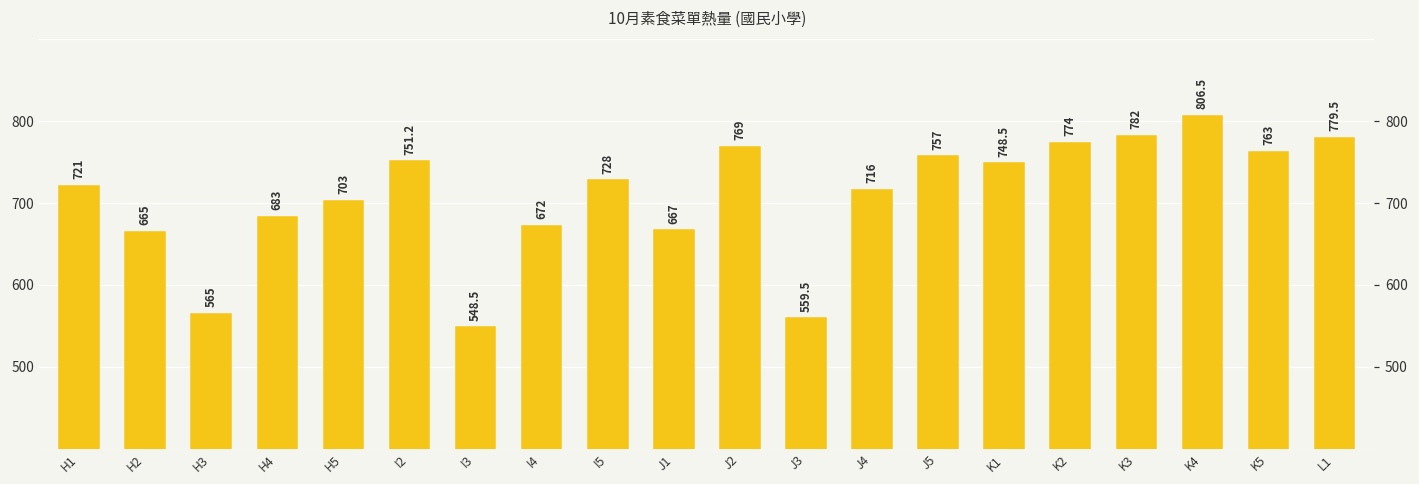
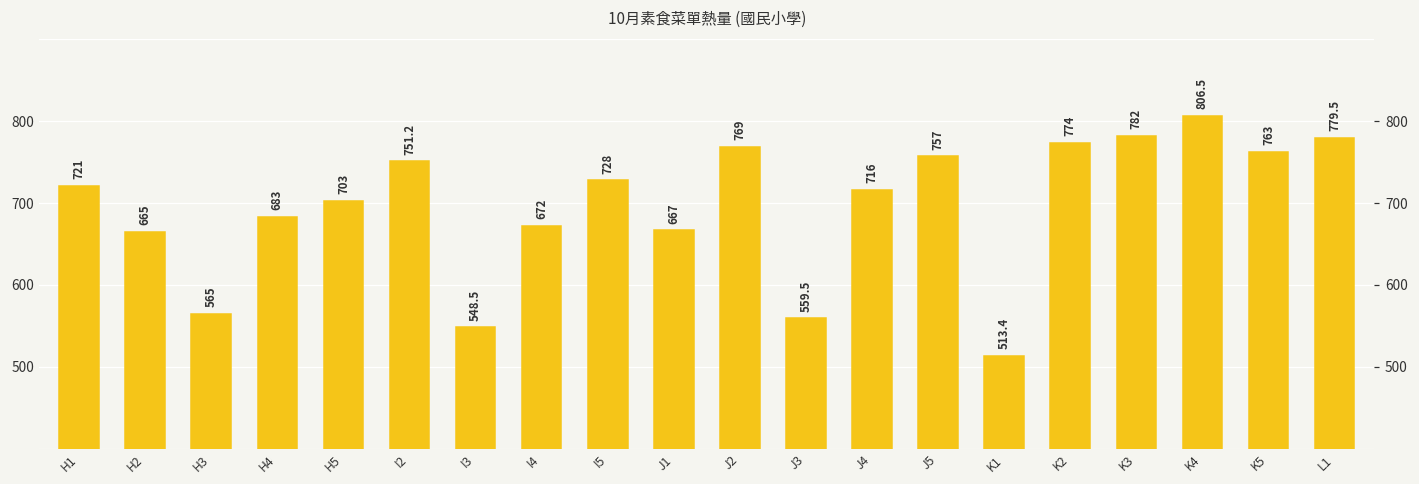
  {
    "H1": 721,
    "H2": 665,
    "H3": 565,
    "H4": 683,
    "H5": 703,
    "I2": 751.2,
    "I3": 548.5,
    "I4": 672,
    "I5": 728,
    "J1": 667,
    "J2": 769,
    "J3": 559.5,
    "J4": 716,
    "J5": 757,
-   "K1": 748.5,
+   "K1": 513.4,
    "K2": 774,
    "K3": 782,
    "K4": 806.5,
    "K5": 763,
    "L1": 779.5
  }
